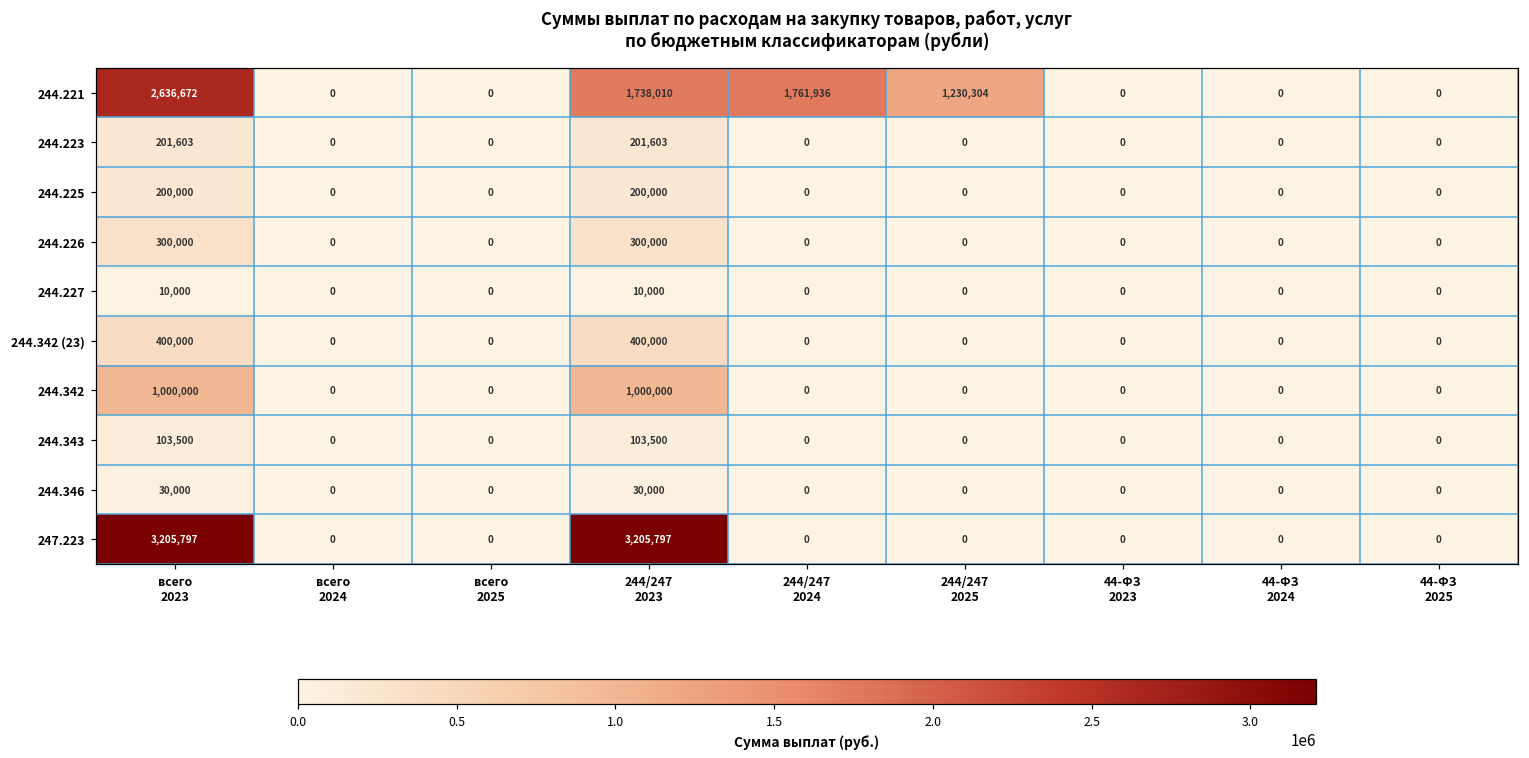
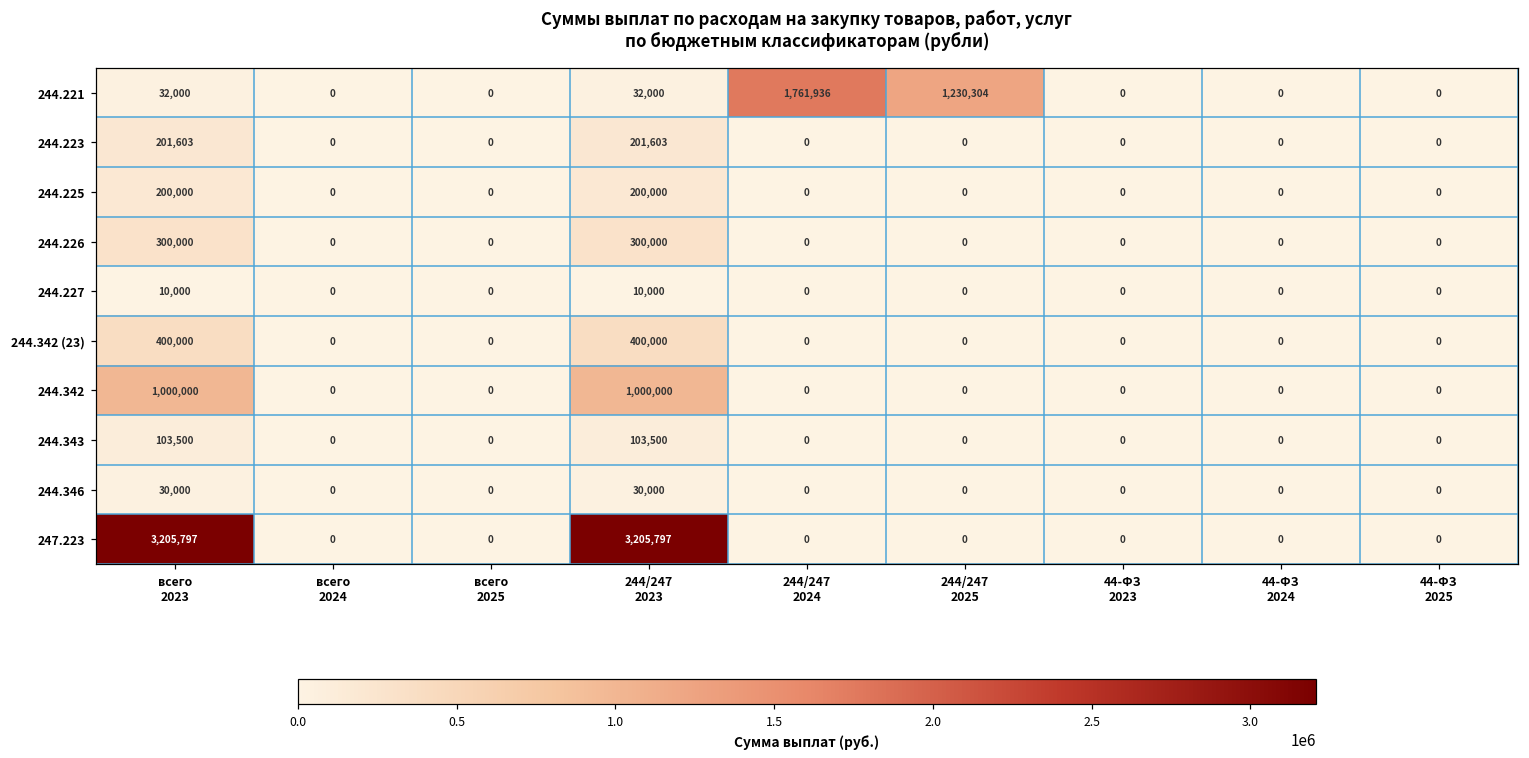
  {
    "244.221": {
-     "всего 2023": "2,636,672",
+     "всего 2023": "32,000",
      "всего 2024": "0",
      "всего 2025": "0",
-     "244/247 2023": "1,738,010",
+     "244/247 2023": "32,000",
      "244/247 2024": "1,761,936",
      "244/247 2025": "1,230,304",
      "44-ФЗ 2023": "0",
      "44-ФЗ 2024": "0",
      "44-ФЗ 2025": "0"
    },
    "244.223": {
      "всего 2023": "201,603",
      "всего 2024": "0",
      "всего 2025": "0",
      "244/247 2023": "201,603",
      "244/247 2024": "0",
      "244/247 2025": "0",
      "44-ФЗ 2023": "0",
      "44-ФЗ 2024": "0",
      "44-ФЗ 2025": "0"
    },
    "244.225": {
      "всего 2023": "200,000",
      "всего 2024": "0",
      "всего 2025": "0",
      "244/247 2023": "200,000",
      "244/247 2024": "0",
      "244/247 2025": "0",
      "44-ФЗ 2023": "0",
      "44-ФЗ 2024": "0",
      "44-ФЗ 2025": "0"
    },
    "244.226": {
      "всего 2023": "300,000",
      "всего 2024": "0",
      "всего 2025": "0",
      "244/247 2023": "300,000",
      "244/247 2024": "0",
      "244/247 2025": "0",
      "44-ФЗ 2023": "0",
      "44-ФЗ 2024": "0",
      "44-ФЗ 2025": "0"
    },
    "244.227": {
      "всего 2023": "10,000",
      "всего 2024": "0",
      "всего 2025": "0",
      "244/247 2023": "10,000",
      "244/247 2024": "0",
      "244/247 2025": "0",
      "44-ФЗ 2023": "0",
      "44-ФЗ 2024": "0",
      "44-ФЗ 2025": "0"
    },
    "244.342 (23)": {
      "всего 2023": "400,000",
      "всего 2024": "0",
      "всего 2025": "0",
      "244/247 2023": "400,000",
      "244/247 2024": "0",
      "244/247 2025": "0",
      "44-ФЗ 2023": "0",
      "44-ФЗ 2024": "0",
      "44-ФЗ 2025": "0"
    },
    "244.342": {
      "всего 2023": "1,000,000",
      "всего 2024": "0",
      "всего 2025": "0",
      "244/247 2023": "1,000,000",
      "244/247 2024": "0",
      "244/247 2025": "0",
      "44-ФЗ 2023": "0",
      "44-ФЗ 2024": "0",
      "44-ФЗ 2025": "0"
    },
    "244.343": {
      "всего 2023": "103,500",
      "всего 2024": "0",
      "всего 2025": "0",
      "244/247 2023": "103,500",
      "244/247 2024": "0",
      "244/247 2025": "0",
      "44-ФЗ 2023": "0",
      "44-ФЗ 2024": "0",
      "44-ФЗ 2025": "0"
    },
    "244.346": {
      "всего 2023": "30,000",
      "всего 2024": "0",
      "всего 2025": "0",
      "244/247 2023": "30,000",
      "244/247 2024": "0",
      "244/247 2025": "0",
      "44-ФЗ 2023": "0",
      "44-ФЗ 2024": "0",
      "44-ФЗ 2025": "0"
    },
    "247.223": {
      "всего 2023": "3,205,797",
      "всего 2024": "0",
      "всего 2025": "0",
      "244/247 2023": "3,205,797",
      "244/247 2024": "0",
      "244/247 2025": "0",
      "44-ФЗ 2023": "0",
      "44-ФЗ 2024": "0",
      "44-ФЗ 2025": "0"
    }
  }
